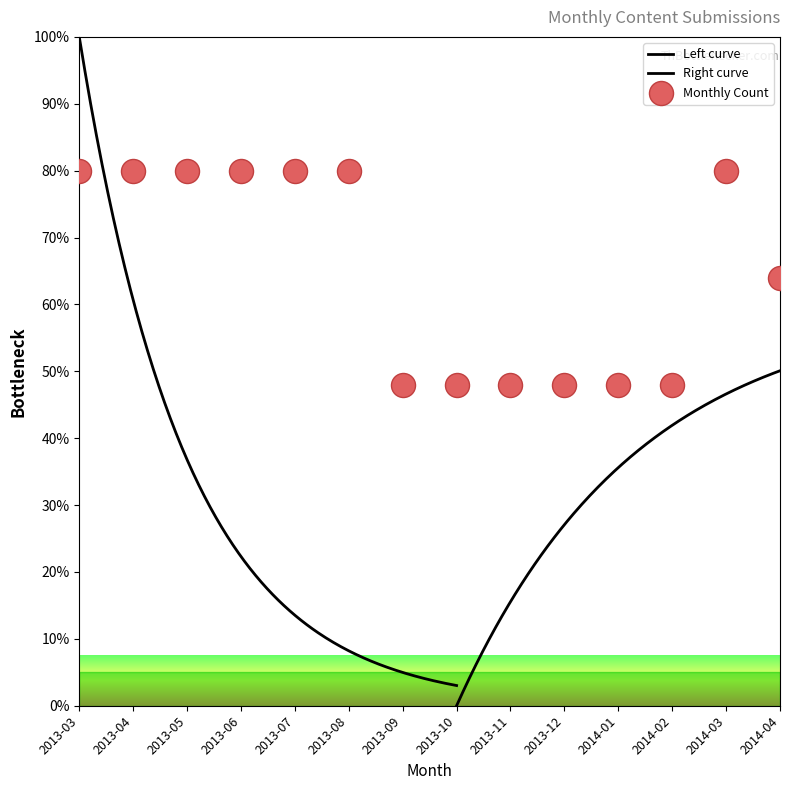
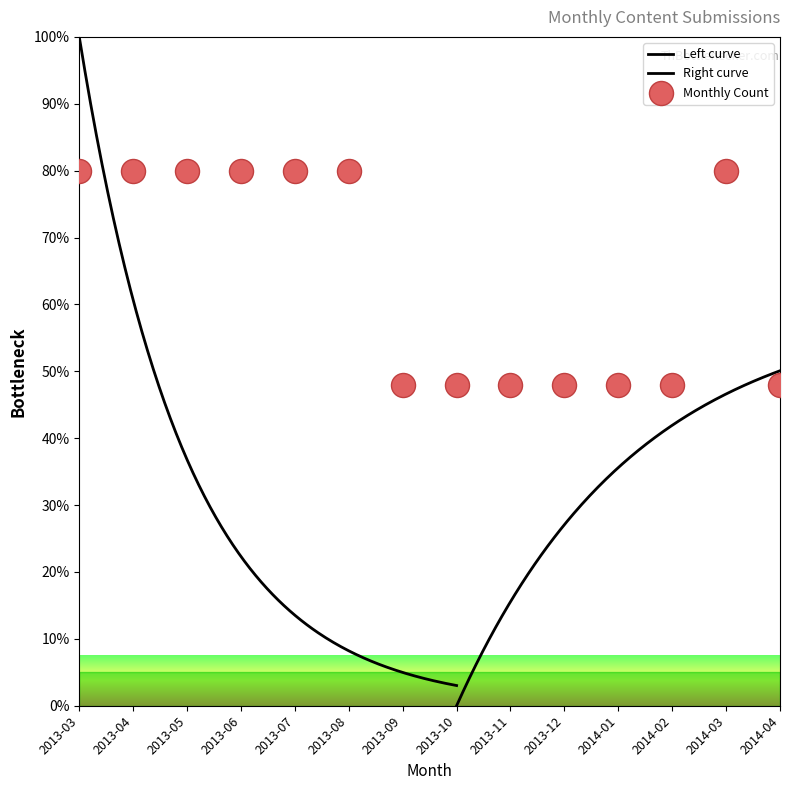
  {
    "Monthly Count": {
-     "2014-04": "64%"
+     "2014-04": "48%"
    }
  }
